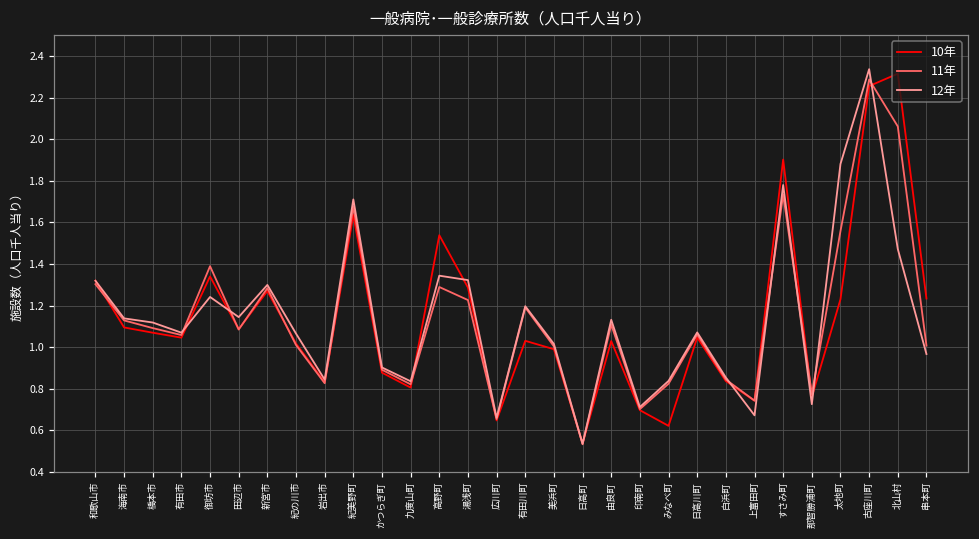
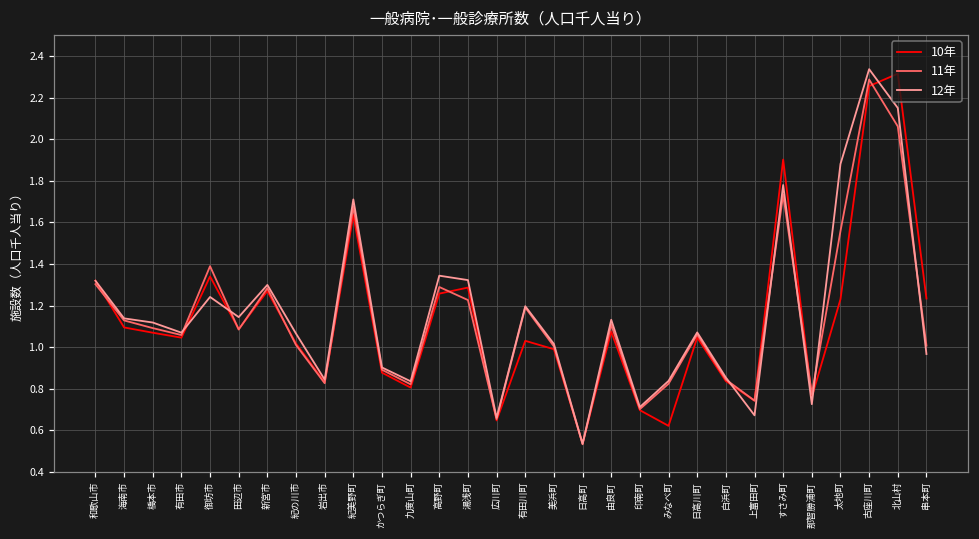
  {
    "10年": {
      "海南市": 1.10,
      "橋本市": 1.07,
      "御坊市": 1.34,
      "新宮市": 1.27,
      "紀美野町": 1.64,
      "かつらぎ町": 0.88,
      "九度山町": 0.81,
-     "高野町": 1.54,
+     "高野町": 1.26,
      "湯浅町": 1.29,
      "有田川町": 1.03,
      "美浜町": 0.99,
-     "由良町": 1.03,
+     "由良町": 1.08,
      "みなべ町": 0.62,
      "日高川町": 1.05,
      "すさみ町": 1.90,
      "太地町": 1.23,
      "古座川町": 2.26,
      "串本町": 1.23
    },
    "11年": {
      "和歌山市": 1.30,
      "橋本市": 1.09,
      "御坊市": 1.39,
      "新宮市": 1.28,
      "紀美野町": 1.68,
      "九度山町": 0.82,
      "高野町": 1.29,
      "湯浅町": 1.23,
      "由良町": 1.11,
      "みなべ町": 0.82,
      "すさみ町": 1.73,
      "太地町": 1.56,
      "古座川町": 2.29,
      "北山村": 2.06,
      "串本町": 1.01
    },
    "12年": {
      "橋本市": 1.12,
      "御坊市": 1.24,
      "田辺市": 1.14,
      "新宮市": 1.30,
      "紀の川市": 1.07,
      "紀美野町": 1.71,
      "九度山町": 0.84,
      "高野町": 1.34,
      "湯浅町": 1.32,
      "由良町": 1.13,
      "みなべ町": 0.84,
      "上富田町": 0.67,
      "すさみ町": 1.78,
      "那智勝浦町": 0.73,
      "太地町": 1.88,
      "古座川町": 2.34,
-     "北山村": 1.47,
+     "北山村": 2.15,
      "串本町": 0.97
    }
  }
